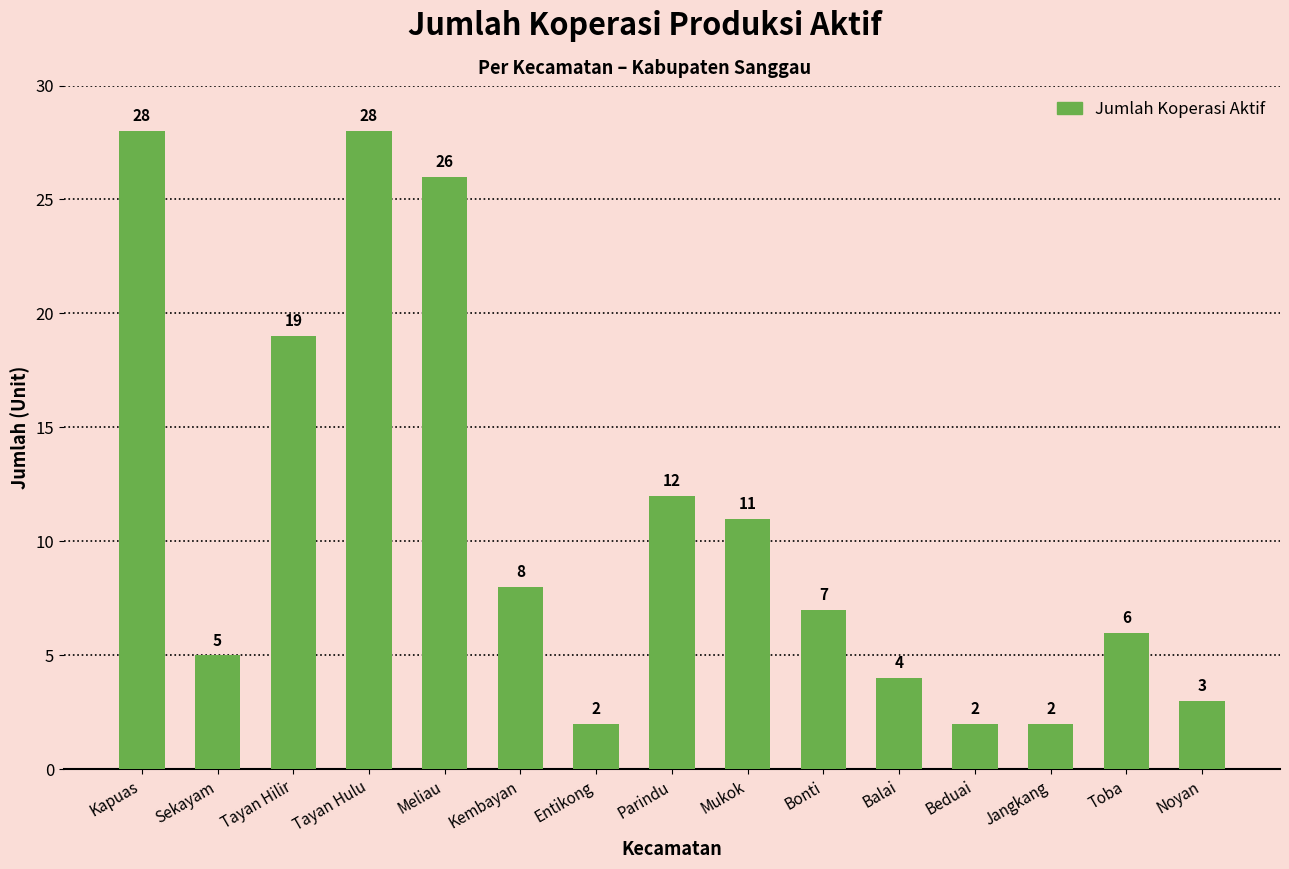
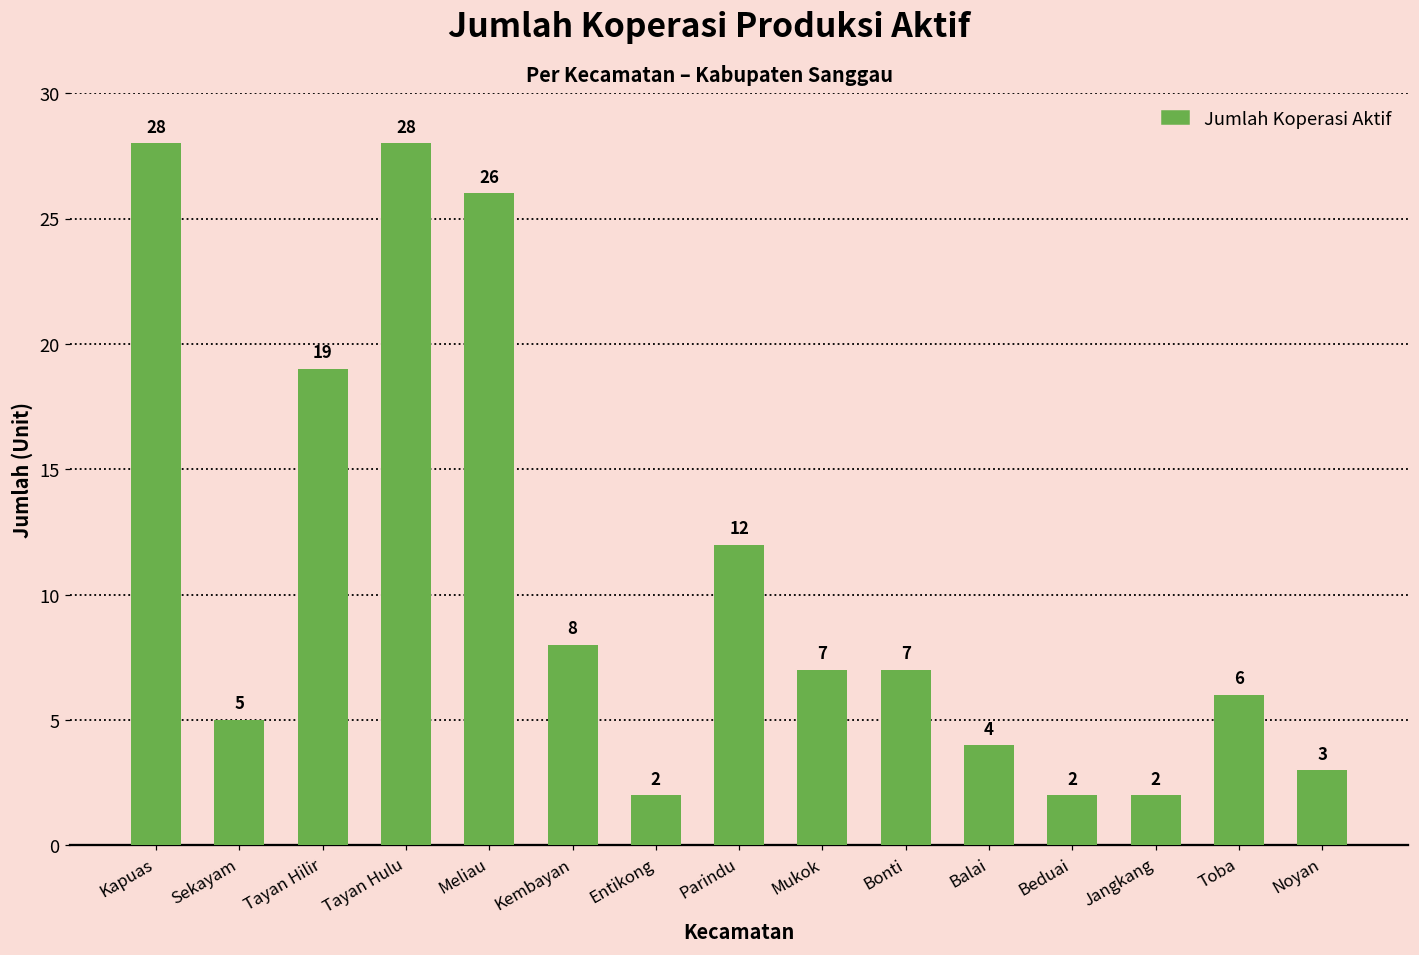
  {
    "Kapuas": 28,
    "Sekayam": 5,
    "Tayan Hilir": 19,
    "Tayan Hulu": 28,
    "Meliau": 26,
    "Kembayan": 8,
    "Entikong": 2,
    "Parindu": 12,
-   "Mukok": 11,
+   "Mukok": 7,
    "Bonti": 7,
    "Balai": 4,
    "Beduai": 2,
    "Jangkang": 2,
    "Toba": 6,
    "Noyan": 3
  }
